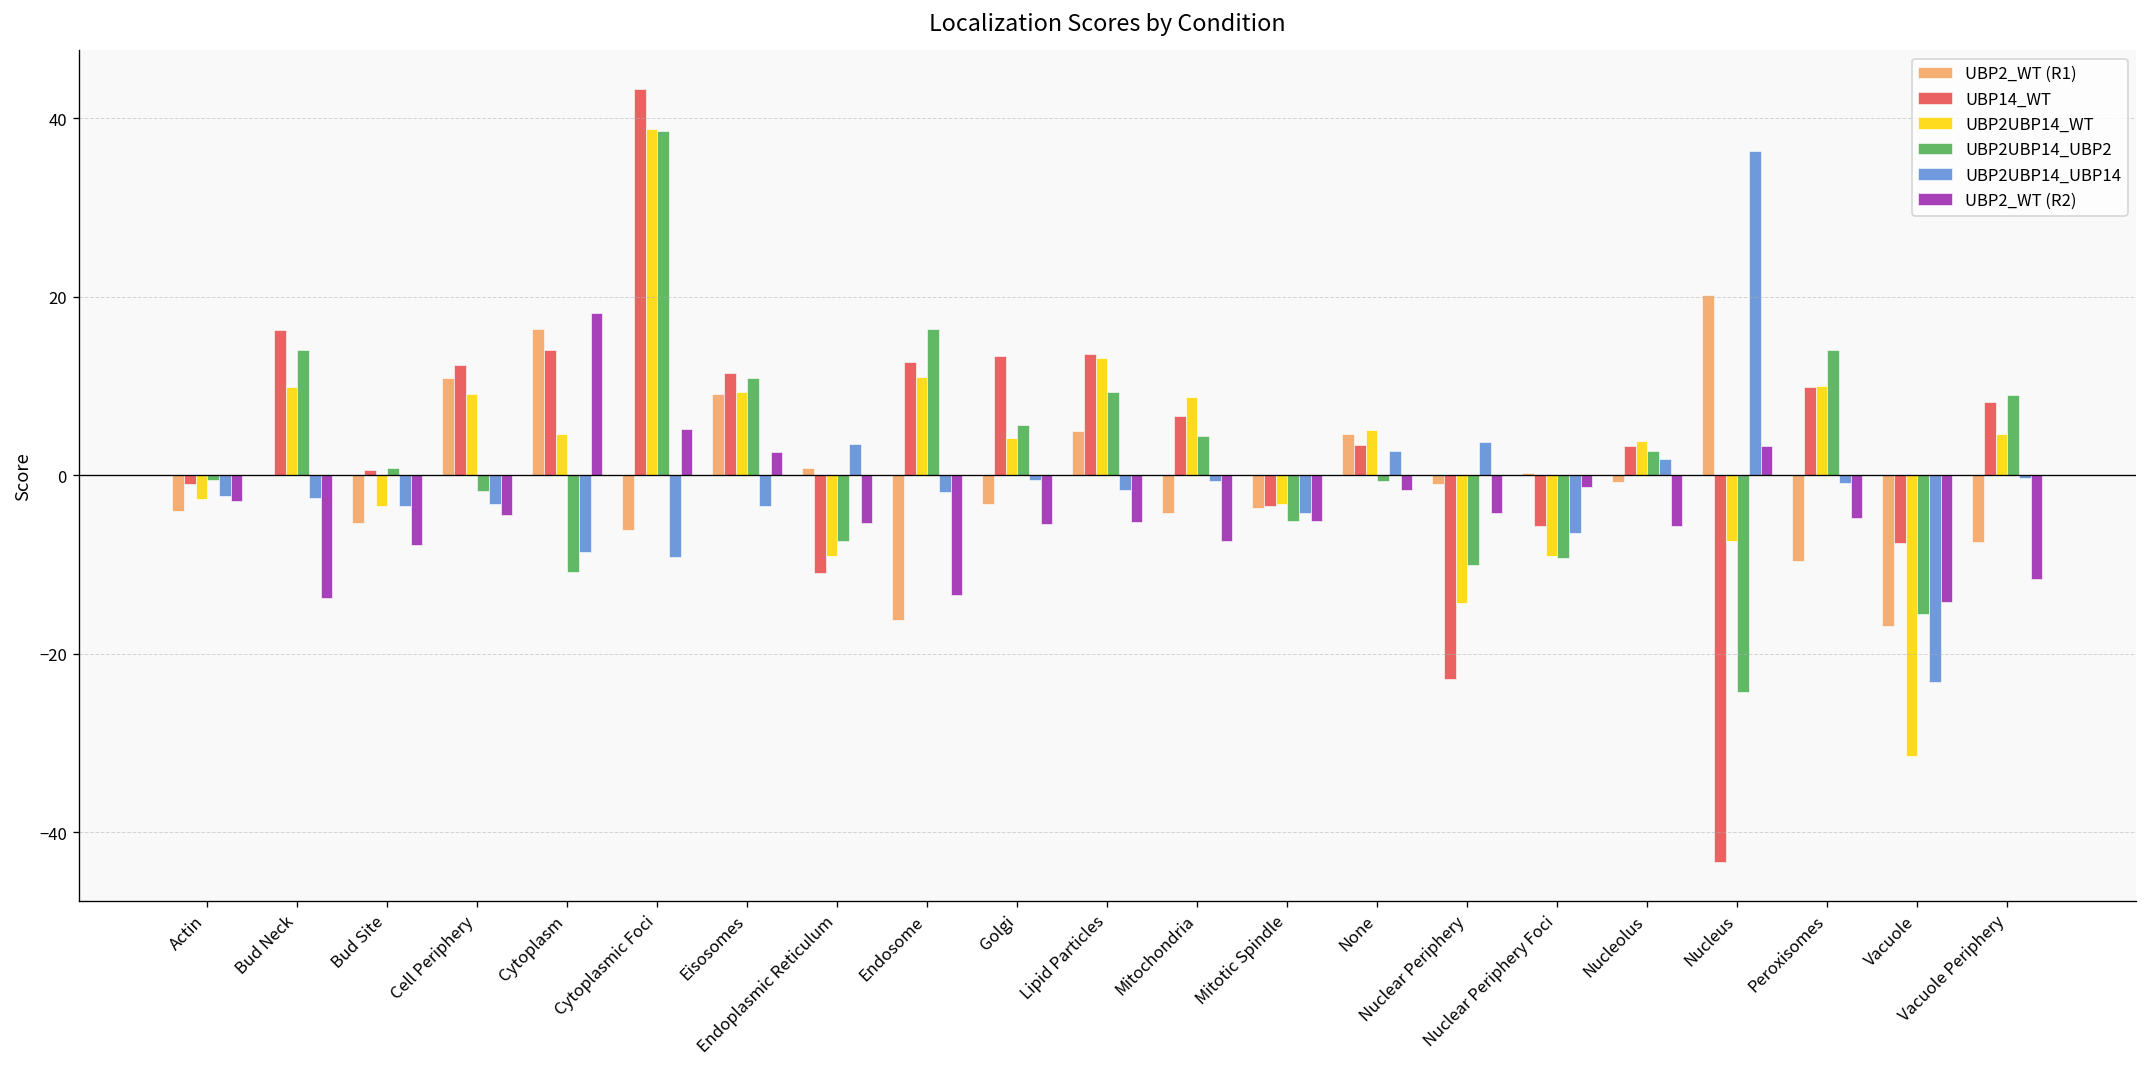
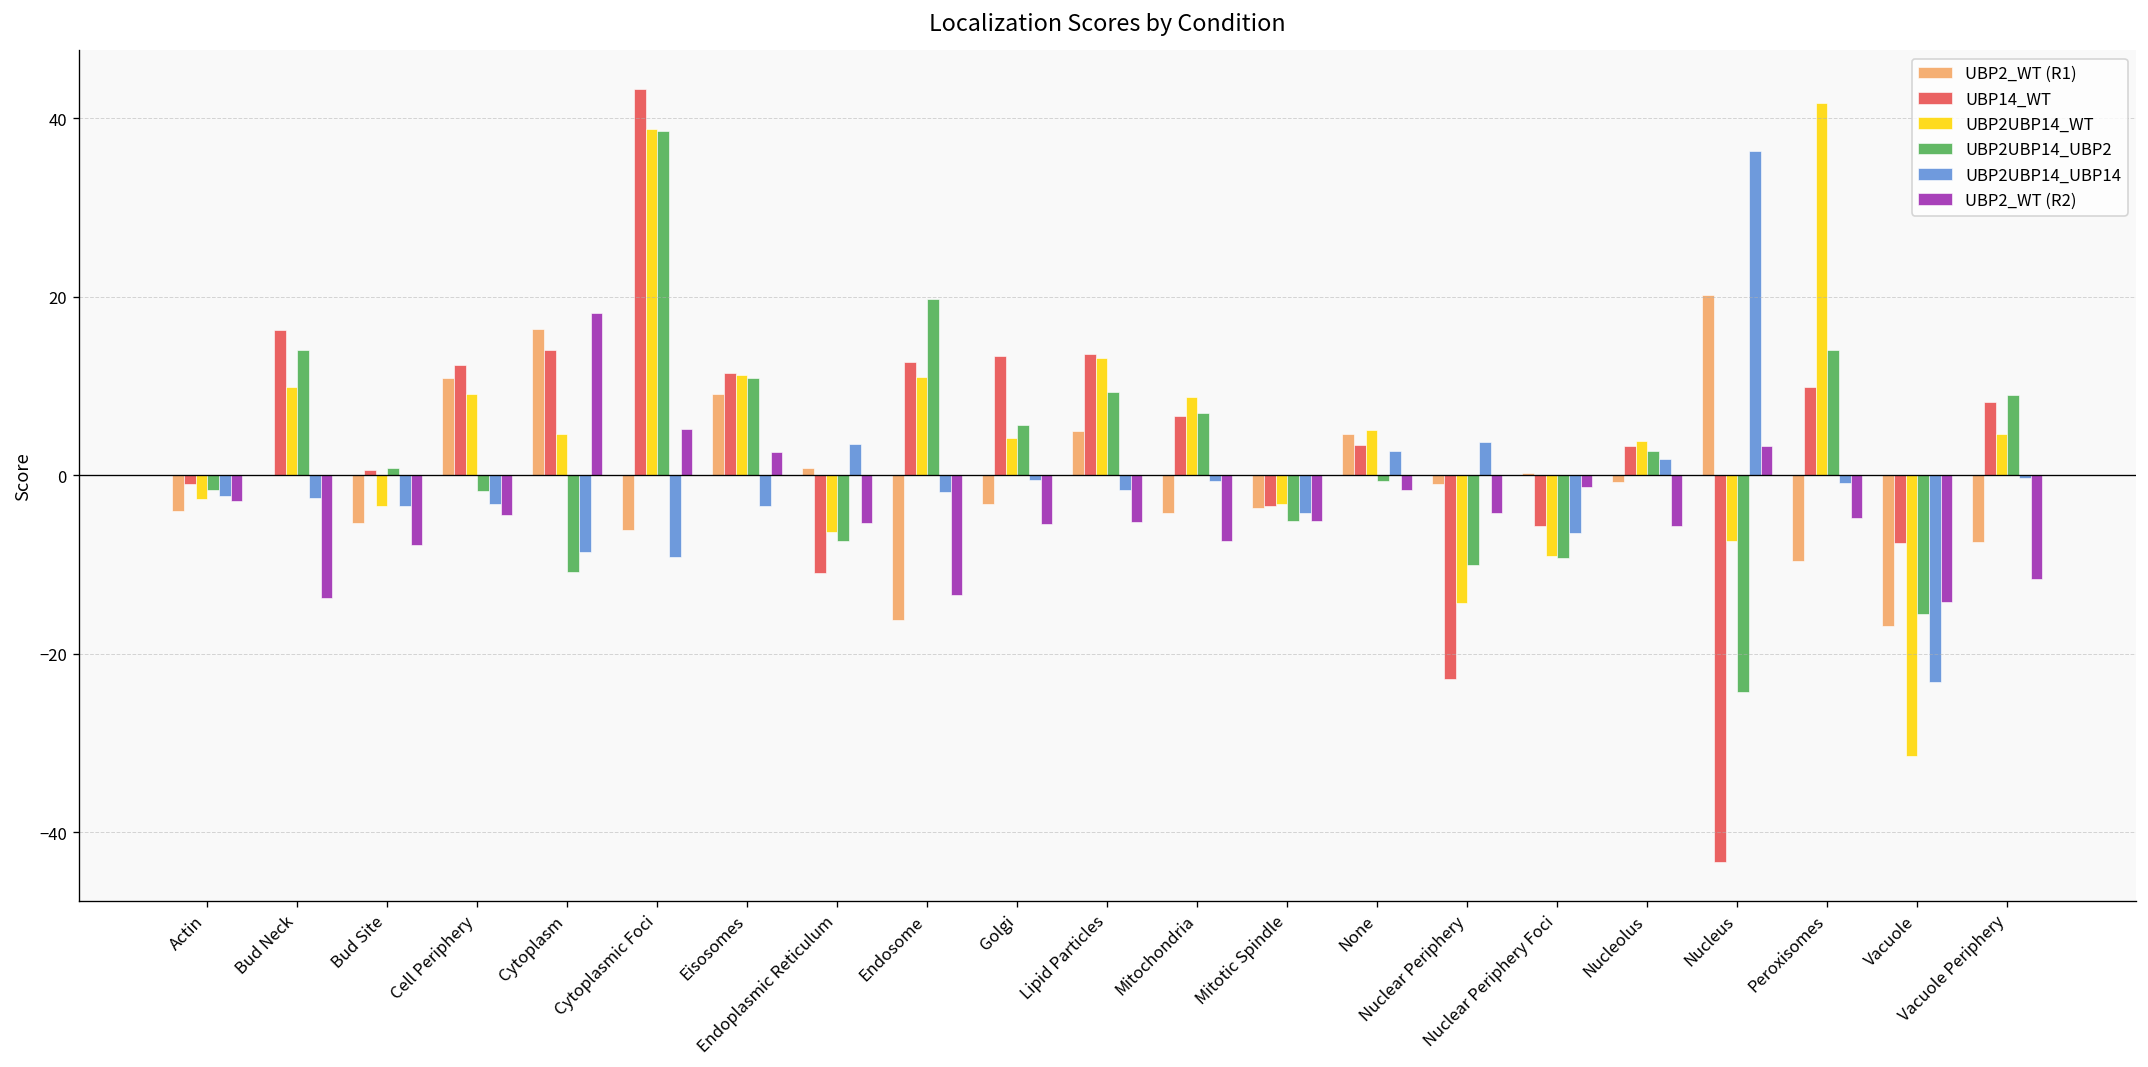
  {
    "UBP2_WT (R1)": {
      "Actin": -4,
      "Bud Neck": 0,
      "Bud Site": -5,
      "Cell Periphery": 11,
      "Cytoplasm": 16,
      "Cytoplasmic Foci": -6,
      "Eisosomes": 9,
      "Endoplasmic Reticulum": 1,
      "Endosome": -16,
      "Golgi": -3,
      "Lipid Particles": 5,
      "Mitochondria": -4,
      "Mitotic Spindle": -4,
      "None": 5,
      "Nuclear Periphery": -1,
      "Nucleolus": -1,
      "Nucleus": 20,
      "Peroxisomes": -10,
      "Vacuole": -17,
      "Vacuole Periphery": -7
    },
    "UBP14_WT": {
      "Actin": -1,
      "Bud Neck": 16,
      "Bud Site": 1,
      "Cell Periphery": 12,
      "Cytoplasm": 14,
      "Cytoplasmic Foci": 43,
      "Eisosomes": 11,
      "Endoplasmic Reticulum": -11,
      "Endosome": 13,
      "Golgi": 13,
      "Lipid Particles": 14,
      "Mitochondria": 7,
      "Mitotic Spindle": -3,
      "None": 3,
      "Nuclear Periphery": -23,
      "Nuclear Periphery Foci": -6,
      "Nucleolus": 3,
      "Nucleus": -43,
      "Peroxisomes": 10,
      "Vacuole": -8,
      "Vacuole Periphery": 8
    },
    "UBP2UBP14_WT": {
      "Actin": -3,
      "Bud Neck": 10,
      "Bud Site": -3,
      "Cell Periphery": 9,
      "Cytoplasm": 5,
      "Cytoplasmic Foci": 39,
-     "Eisosomes": 9,
-     "Endoplasmic Reticulum": -9,
+     "Eisosomes": 11,
+     "Endoplasmic Reticulum": -6,
      "Endosome": 11,
      "Golgi": 4,
      "Lipid Particles": 13,
      "Mitochondria": 9,
      "Mitotic Spindle": -3,
      "None": 5,
      "Nuclear Periphery": -14,
      "Nuclear Periphery Foci": -9,
      "Nucleolus": 4,
      "Nucleus": -7,
-     "Peroxisomes": 10,
+     "Peroxisomes": 42,
      "Vacuole": -31,
      "Vacuole Periphery": 5
    },
    "UBP2UBP14_UBP2": {
-     "Actin": -1,
+     "Actin": -2,
      "Bud Neck": 14,
      "Bud Site": 1,
      "Cell Periphery": -2,
      "Cytoplasm": -11,
      "Cytoplasmic Foci": 39,
      "Eisosomes": 11,
      "Endoplasmic Reticulum": -7,
-     "Endosome": 16,
+     "Endosome": 20,
      "Golgi": 6,
      "Lipid Particles": 9,
-     "Mitochondria": 4,
+     "Mitochondria": 7,
      "Mitotic Spindle": -5,
      "None": -1,
      "Nuclear Periphery": -10,
      "Nuclear Periphery Foci": -9,
      "Nucleolus": 3,
      "Nucleus": -24,
      "Peroxisomes": 14,
      "Vacuole": -16,
      "Vacuole Periphery": 9
    },
    "UBP2UBP14_UBP14": {
      "Actin": -2,
      "Bud Neck": -3,
      "Bud Site": -3,
      "Cell Periphery": -3,
      "Cytoplasm": -9,
      "Cytoplasmic Foci": -9,
      "Eisosomes": -3,
      "Endoplasmic Reticulum": 3,
      "Endosome": -2,
      "Golgi": -1,
      "Lipid Particles": -2,
      "Mitochondria": -1,
      "Mitotic Spindle": -4,
      "None": 3,
      "Nuclear Periphery": 4,
      "Nuclear Periphery Foci": -6,
      "Nucleolus": 2,
      "Nucleus": 36,
      "Peroxisomes": -1,
      "Vacuole": -23
    },
    "UBP2_WT (R2)": {
      "Actin": -3,
      "Bud Neck": -14,
      "Bud Site": -8,
      "Cell Periphery": -5,
      "Cytoplasm": 18,
      "Cytoplasmic Foci": 5,
      "Eisosomes": 3,
      "Endoplasmic Reticulum": -5,
      "Endosome": -13,
      "Golgi": -5,
      "Lipid Particles": -5,
      "Mitochondria": -7,
      "Mitotic Spindle": -5,
      "None": -2,
      "Nuclear Periphery": -4,
      "Nuclear Periphery Foci": -1,
      "Nucleolus": -6,
      "Nucleus": 3,
      "Peroxisomes": -5,
      "Vacuole": -14,
      "Vacuole Periphery": -12
    }
  }
